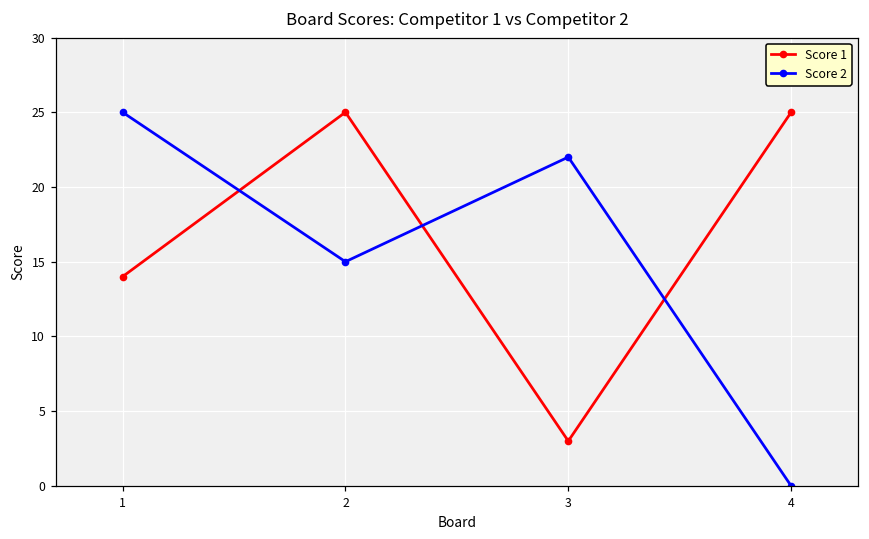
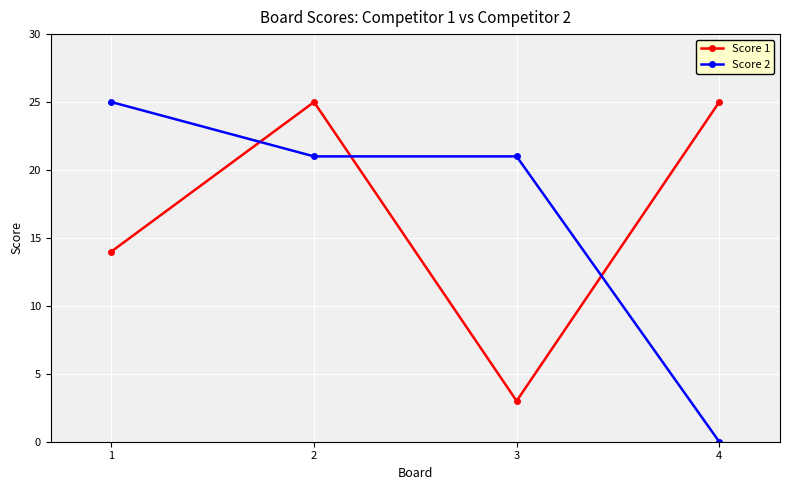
  {
    "Score 1": {
      "1": 14,
      "2": 25,
      "3": 3,
      "4": 25
    },
    "Score 2": {
      "1": 25,
-     "2": 15,
-     "3": 22,
+     "2": 21,
+     "3": 21,
      "4": 0
    }
  }
